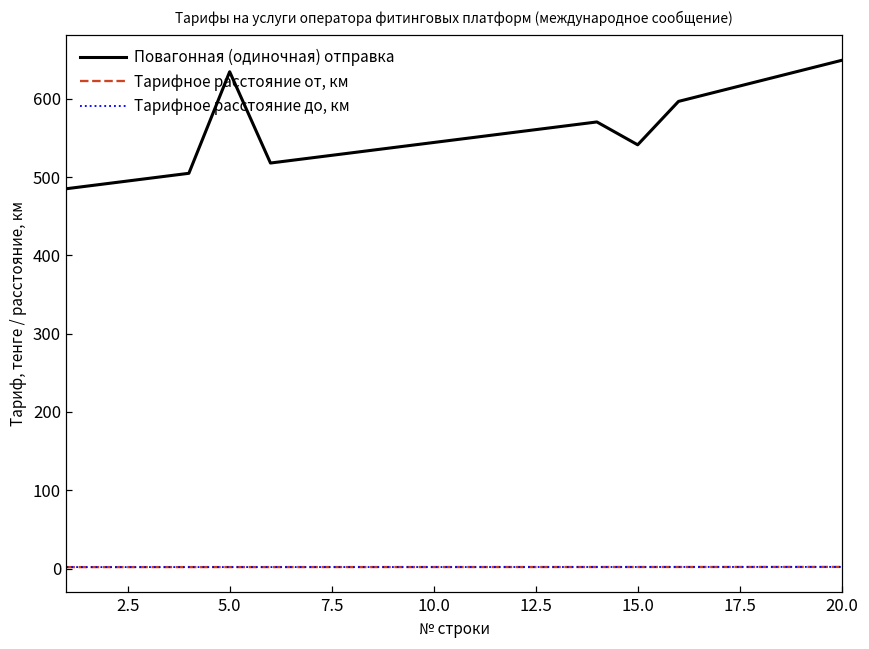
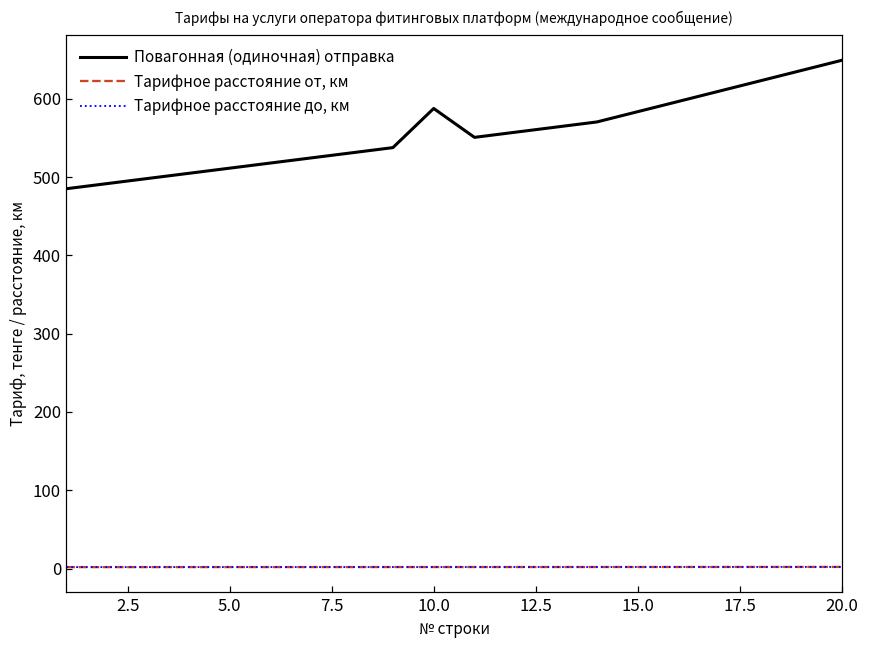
  {
    "Повагонная (одиночная) отправка": {
-     "5.0": 630,
-     "10.0": 540,
-     "15.0": 540,
+     "5.0": 510,
+     "10.0": 590,
+     "15.0": 580,
      "20.0": 650
    }
  }
